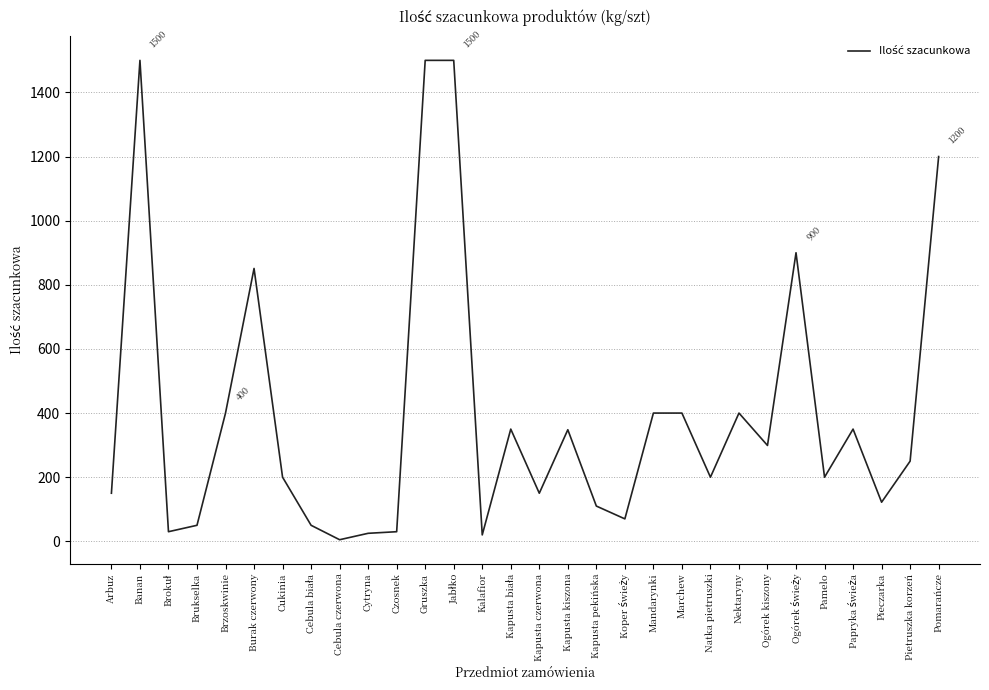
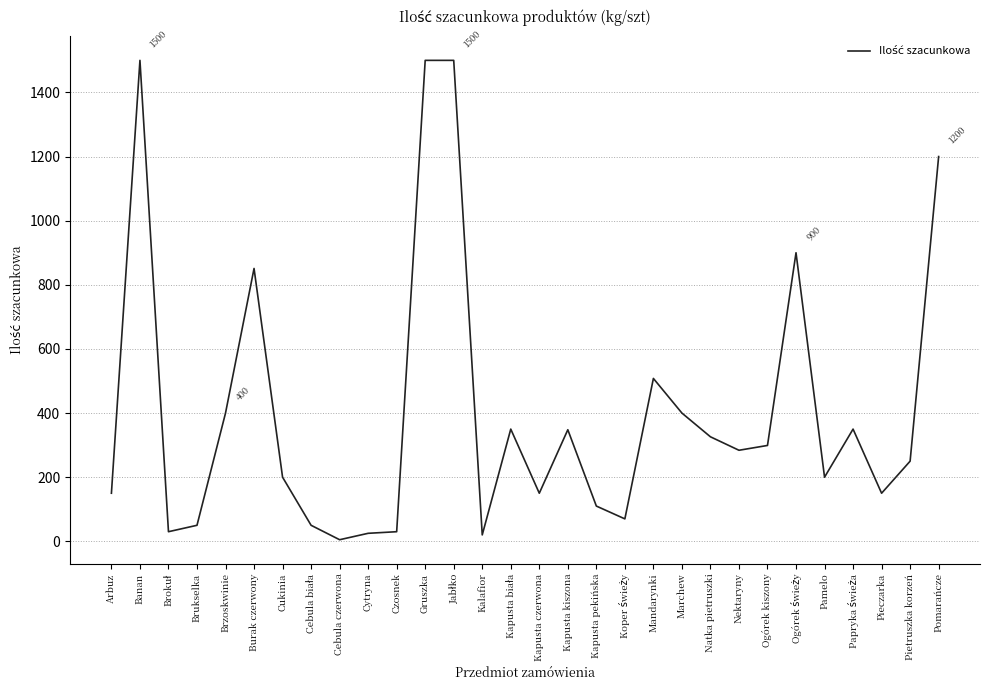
  {
    "Arbuz": 150,
    "Brokuł": 30,
    "Brukselka": 50,
    "Burak czerwony": 850,
    "Cukinia": 200,
    "Cebula biała": 50,
    "Cebula czerwona": 10,
    "Cytryna": 30,
    "Czosnek": 30,
    "Gruszka": 1500,
    "Kalafior": 20,
    "Kapusta biała": 350,
    "Kapusta czerwona": 150,
    "Kapusta kiszona": 350,
    "Kapusta pekińska": 110,
    "Koper świeży": 70,
-   "Mandarynki": 400,
+   "Mandarynki": 510,
    "Marchew": 400,
-   "Natka pietruszki": 200,
-   "Nektaryny": 400,
+   "Natka pietruszki": 330,
+   "Nektaryny": 280,
    "Ogórek kiszony": 300,
    "Pamelo": 200,
    "Papryka świeża": 350,
-   "Pieczarka": 120,
+   "Pieczarka": 150,
    "Pietruszka korzeń": 250
  }
